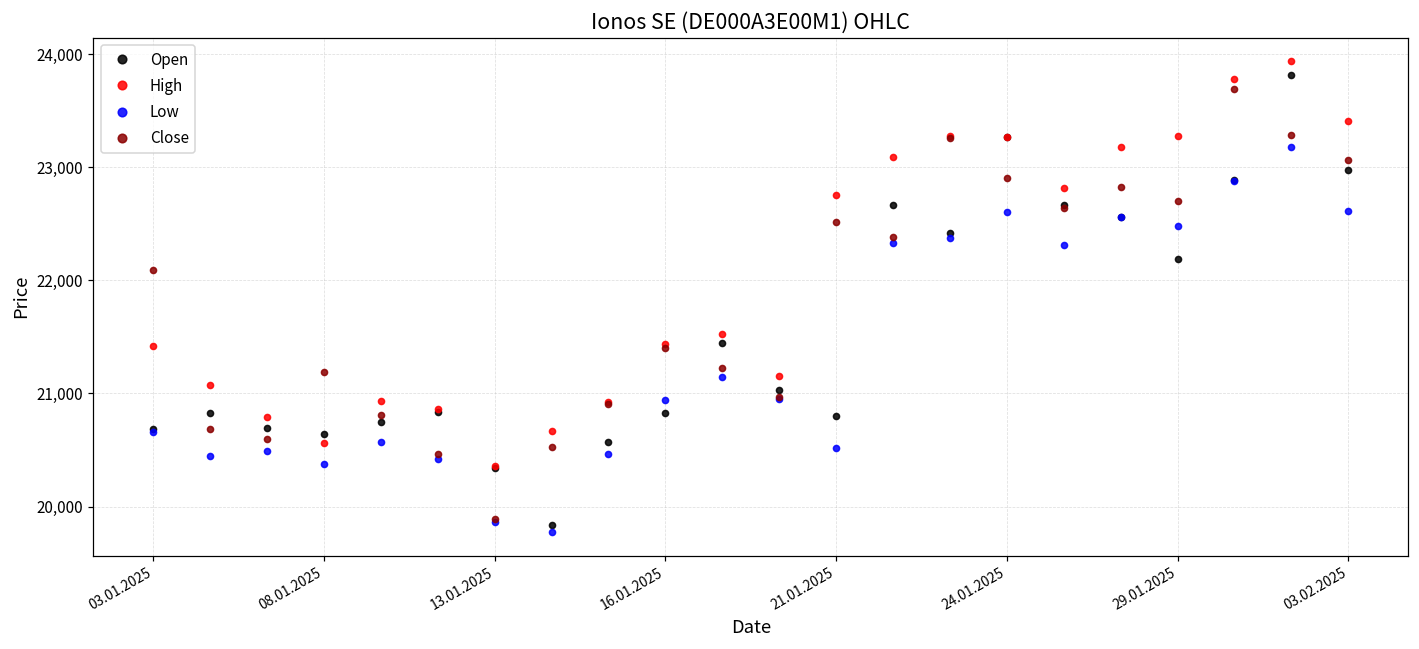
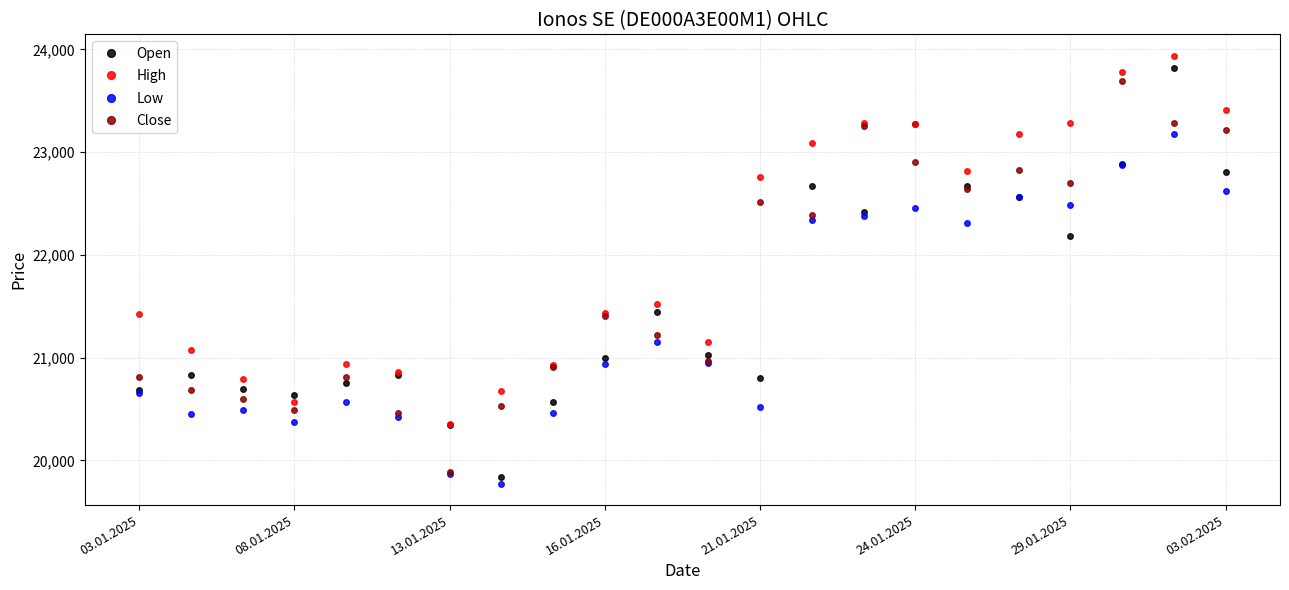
  {
    "Open": {
      "03.01.2025": "20,690",
      "08.01.2025": "20,640",
-     "16.01.2025": "20,820",
+     "16.01.2025": "21,000",
      "21.01.2025": "20,800",
      "29.01.2025": "22,190",
-     "03.02.2025": "22,980"
+     "03.02.2025": "22,810"
    },
    "High": {
      "03.01.2025": "21,420",
      "08.01.2025": "20,560",
      "16.01.2025": "21,440",
      "21.01.2025": "22,760",
      "29.01.2025": "23,280",
      "03.02.2025": "23,410"
    },
    "Low": {
      "03.01.2025": "20,660",
      "08.01.2025": "20,380",
      "16.01.2025": "20,940",
      "21.01.2025": "20,520",
-     "24.01.2025": "22,600",
+     "24.01.2025": "22,450",
      "29.01.2025": "22,480",
      "03.02.2025": "22,620"
    },
    "Close": {
-     "03.01.2025": "22,100",
-     "08.01.2025": "21,190",
+     "03.01.2025": "20,810",
+     "08.01.2025": "20,490",
      "16.01.2025": "21,400",
      "21.01.2025": "22,520",
      "24.01.2025": "22,900",
      "29.01.2025": "22,700",
-     "03.02.2025": "23,070"
+     "03.02.2025": "23,210"
    }
  }
